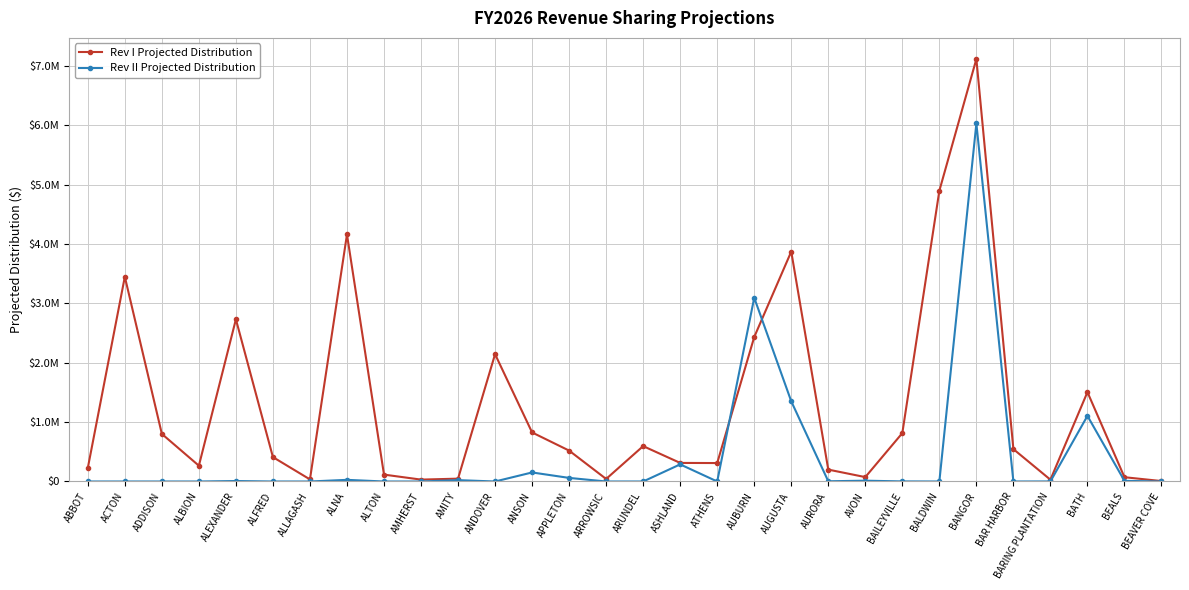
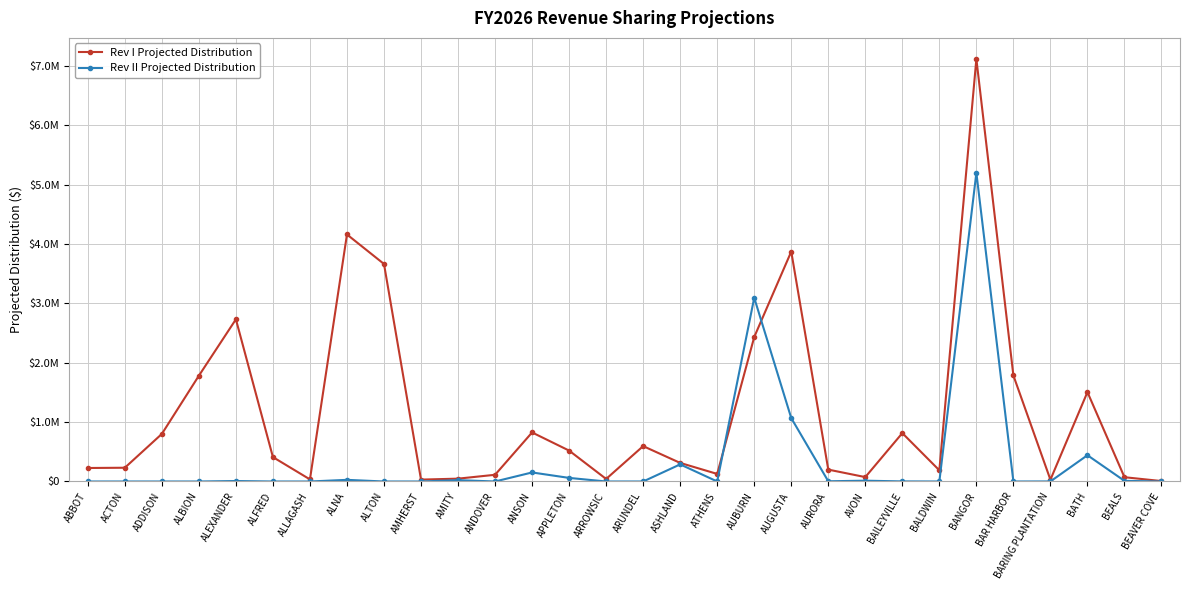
  {
    "Rev I Projected Distribution": {
      "ABBOT": "$200000",
-     "ACTON": "$3400000",
+     "ACTON": "$200000",
      "ADDISON": "$800000",
-     "ALBION": "$300000",
+     "ALBION": "$1800000",
      "ALEXANDER": "$2700000",
      "ALFRED": "$400000",
      "ALNA": "$4200000",
-     "ALTON": "$100000",
-     "ANDOVER": "$2100000",
+     "ALTON": "$3700000",
+     "ANDOVER": "$100000",
      "ANSON": "$800000",
      "APPLETON": "$500000",
      "ARROWSIC": "$0",
      "ARUNDEL": "$600000",
-     "ATHENS": "$300000",
+     "ATHENS": "$100000",
      "AUBURN": "$2400000",
      "AUGUSTA": "$3900000",
      "AURORA": "$200000",
      "AVON": "$100000",
      "BAILEYVILLE": "$800000",
-     "BALDWIN": "$4900000",
+     "BALDWIN": "$200000",
      "BANGOR": "$7100000",
-     "BAR HARBOR": "$500000",
+     "BAR HARBOR": "$1800000",
      "BATH": "$1500000",
      "BEALS": "$100000"
    },
    "Rev II Projected Distribution": {
      "ABBOT": "$0",
      "ACTON": "$0",
      "ADDISON": "$0",
      "ALBION": "$0",
      "ALEXANDER": "$0",
      "ALFRED": "$0",
      "ALNA": "$0",
      "ALTON": "$0",
      "ANDOVER": "$0",
      "ANSON": "$200000",
      "APPLETON": "$100000",
      "ARROWSIC": "$0",
      "ARUNDEL": "$0",
      "ATHENS": "$0",
      "AUBURN": "$3100000",
-     "AUGUSTA": "$1400000",
+     "AUGUSTA": "$1100000",
      "AURORA": "$0",
      "AVON": "$0",
      "BAILEYVILLE": "$0",
      "BALDWIN": "$0",
-     "BANGOR": "$6000000",
+     "BANGOR": "$5200000",
      "BAR HARBOR": "$0",
-     "BATH": "$1100000",
+     "BATH": "$400000",
      "BEALS": "$0"
    }
  }
